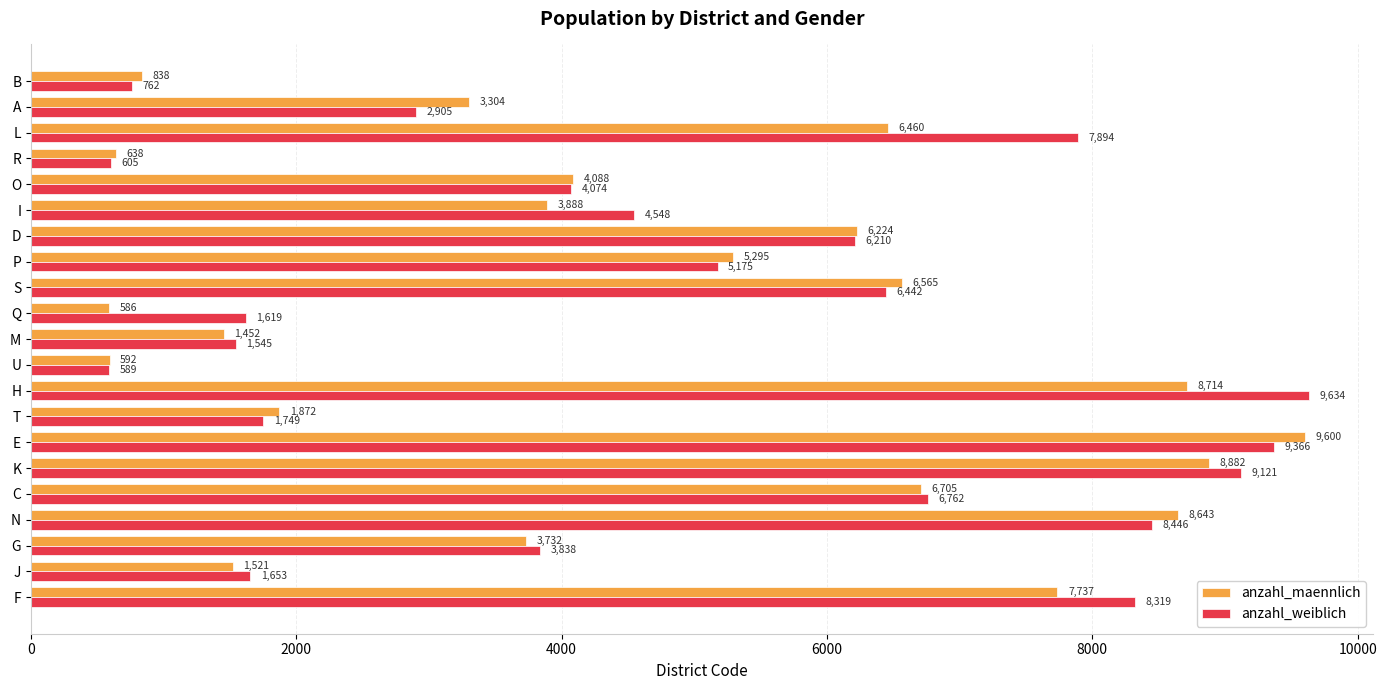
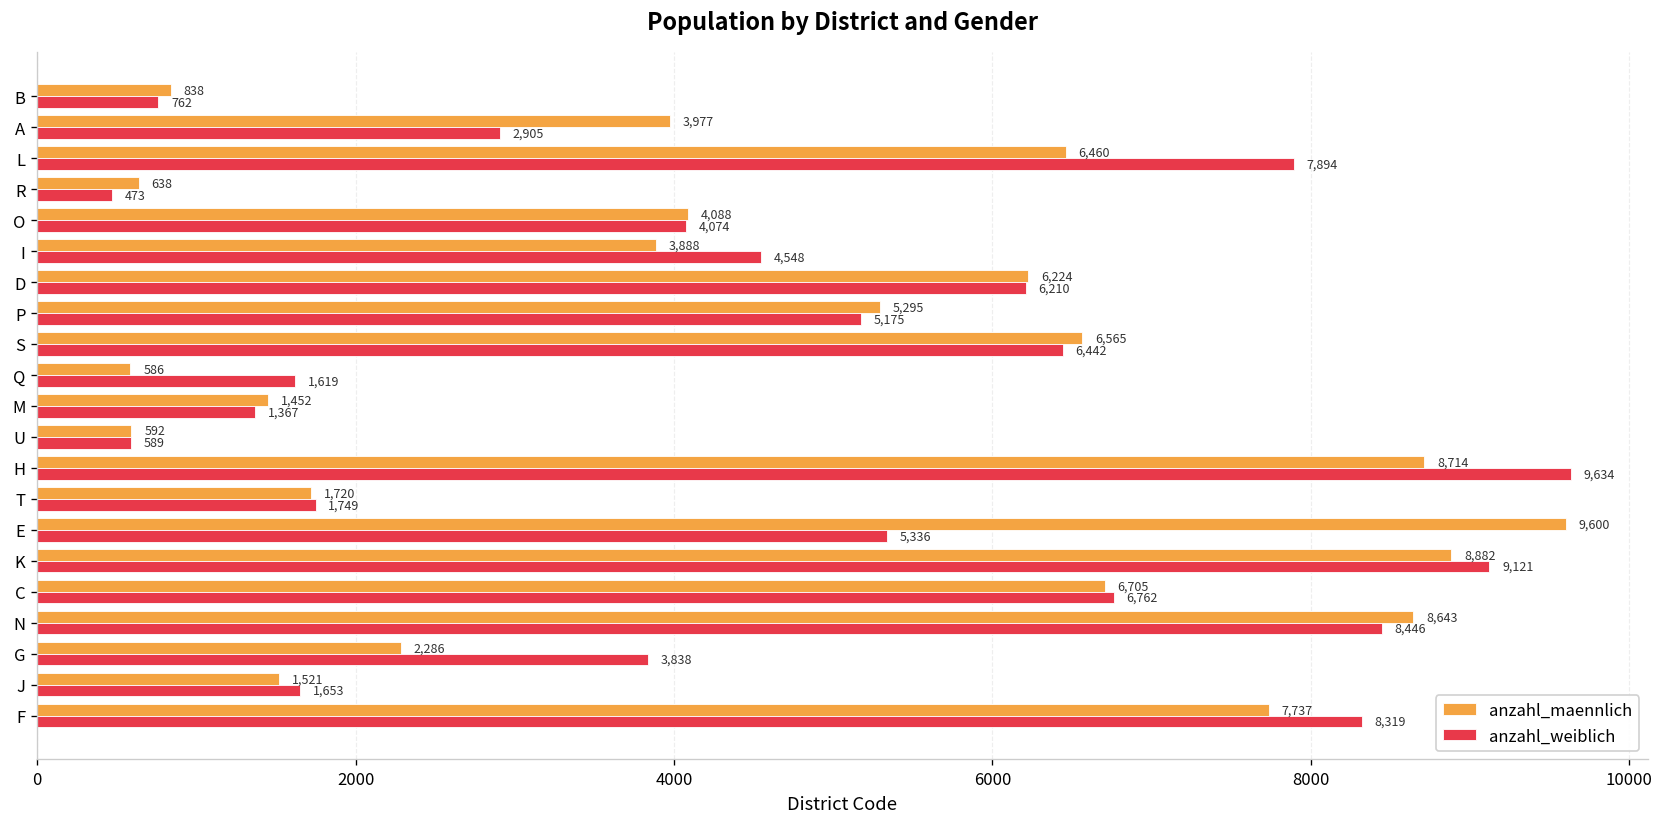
  {
    "anzahl_maennlich": {
      "B": "838",
-     "A": "3,304",
+     "A": "3,977",
      "L": "6,460",
      "R": "638",
      "O": "4,088",
      "I": "3,888",
      "D": "6,224",
      "P": "5,295",
      "S": "6,565",
      "Q": "586",
      "M": "1,452",
      "U": "592",
      "H": "8,714",
-     "T": "1,872",
+     "T": "1,720",
      "E": "9,600",
      "K": "8,882",
      "C": "6,705",
      "N": "8,643",
-     "G": "3,732",
+     "G": "2,286",
      "J": "1,521",
      "F": "7,737"
    },
    "anzahl_weiblich": {
      "B": "762",
      "A": "2,905",
      "L": "7,894",
-     "R": "605",
+     "R": "473",
      "O": "4,074",
      "I": "4,548",
      "D": "6,210",
      "P": "5,175",
      "S": "6,442",
      "Q": "1,619",
-     "M": "1,545",
+     "M": "1,367",
      "U": "589",
      "H": "9,634",
      "T": "1,749",
-     "E": "9,366",
+     "E": "5,336",
      "K": "9,121",
      "C": "6,762",
      "N": "8,446",
      "G": "3,838",
      "J": "1,653",
      "F": "8,319"
    }
  }
